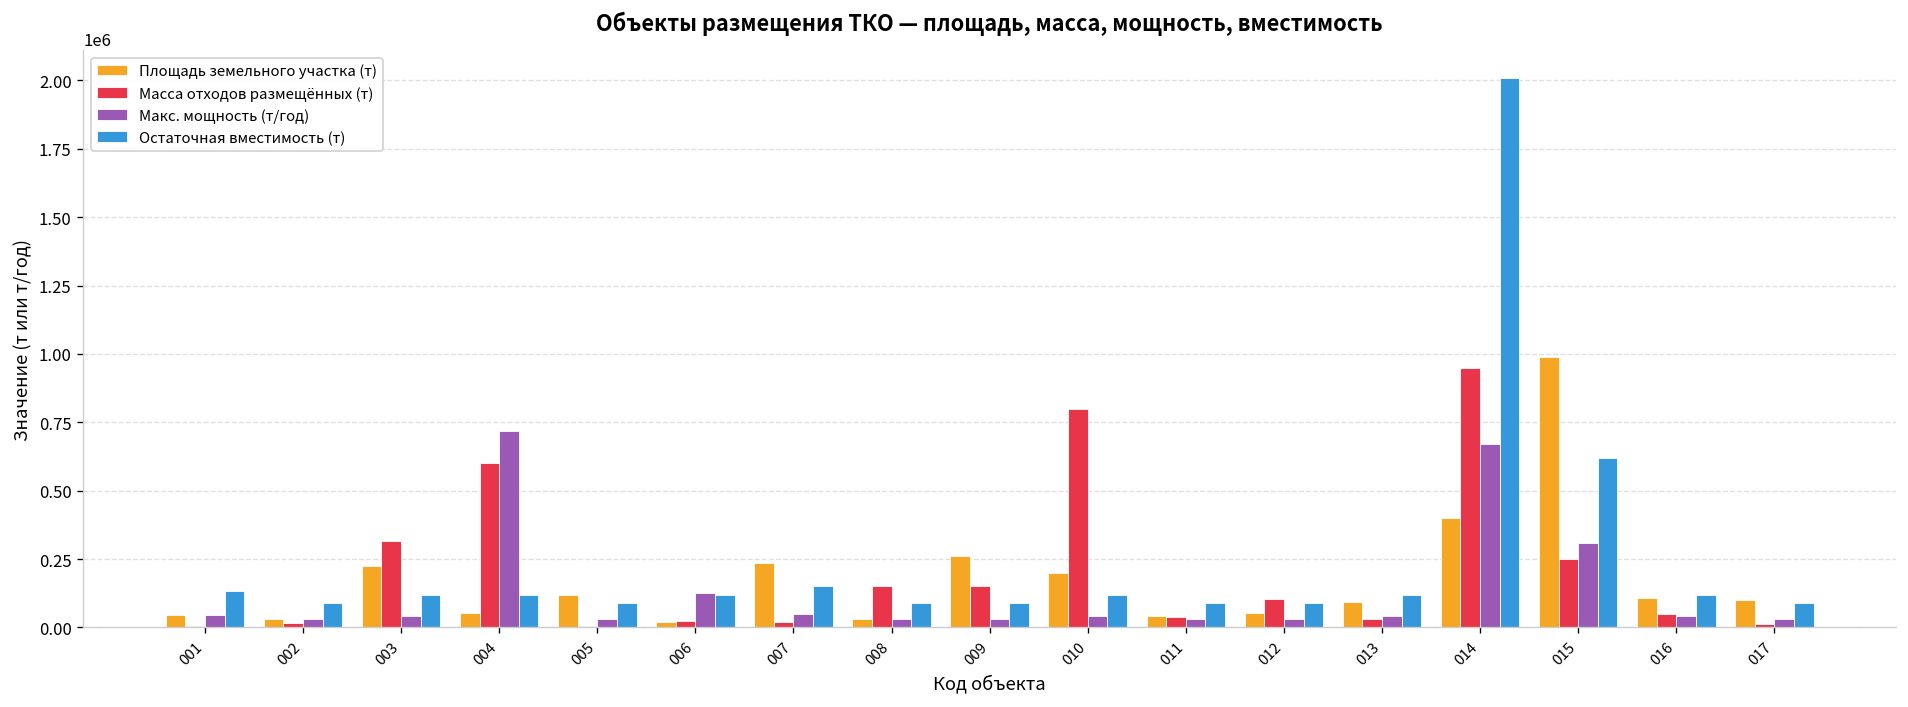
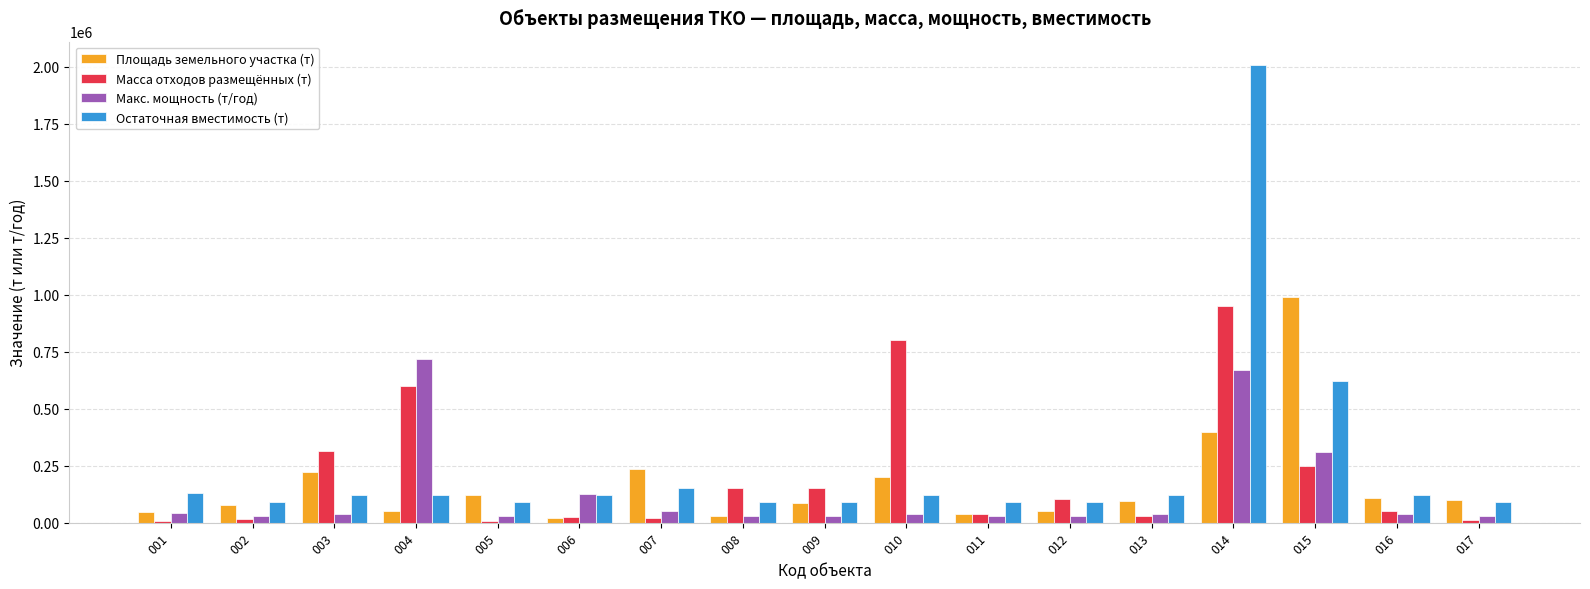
  {
    "Площадь земельного участка (т)": {
      "001": 50000,
-     "002": 30000,
+     "002": 80000,
      "003": 220000,
      "004": 50000,
      "005": 120000,
      "006": 20000,
      "007": 240000,
      "008": 30000,
-     "009": 260000,
+     "009": 90000,
      "010": 200000,
      "011": 40000,
      "012": 50000,
      "013": 90000,
      "014": 400000,
      "015": 990000,
      "016": 110000,
      "017": 100000
    },
    "Масса отходов размещённых (т)": {
      "002": 20000,
      "003": 320000,
      "004": 600000,
      "006": 30000,
      "007": 20000,
      "008": 150000,
      "009": 150000,
      "010": 800000,
      "011": 40000,
      "012": 100000,
      "013": 30000,
      "014": 950000,
      "015": 250000,
      "016": 50000,
      "017": 10000
    },
    "Макс. мощность (т/год)": {
      "001": 40000,
      "002": 30000,
      "003": 40000,
      "004": 720000,
      "005": 30000,
      "006": 130000,
      "007": 50000,
      "008": 30000,
      "009": 30000,
      "010": 40000,
      "011": 30000,
      "012": 30000,
      "013": 40000,
      "014": 670000,
      "015": 310000,
      "016": 40000,
      "017": 30000
    },
    "Остаточная вместимость (т)": {
      "001": 130000,
      "002": 90000,
      "003": 120000,
      "004": 120000,
      "005": 90000,
      "006": 120000,
      "007": 150000,
      "008": 90000,
      "009": 90000,
      "010": 120000,
      "011": 90000,
      "012": 90000,
      "013": 120000,
      "014": 2010000,
      "015": 620000,
      "016": 120000,
      "017": 90000
    }
  }
